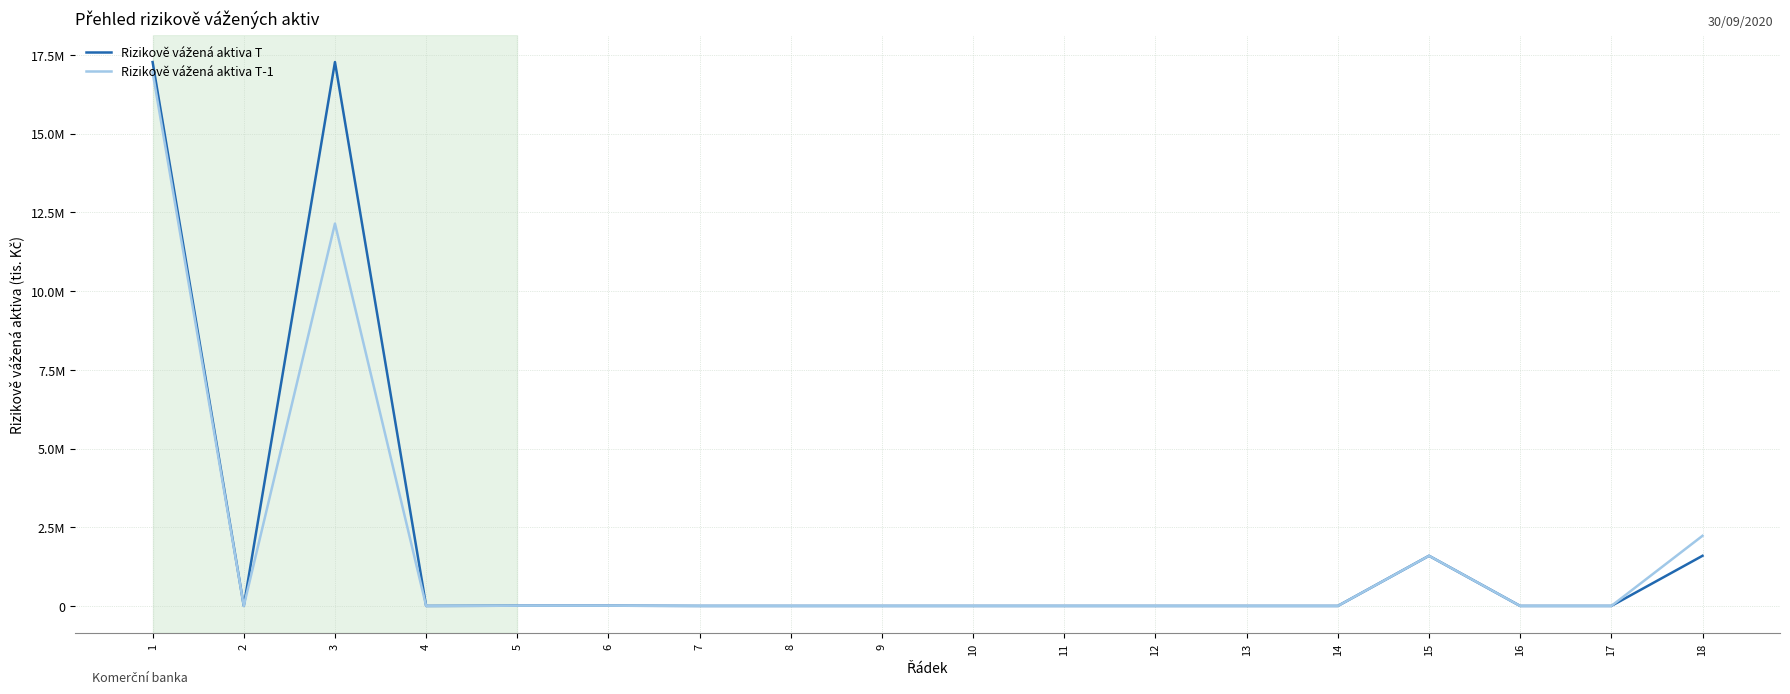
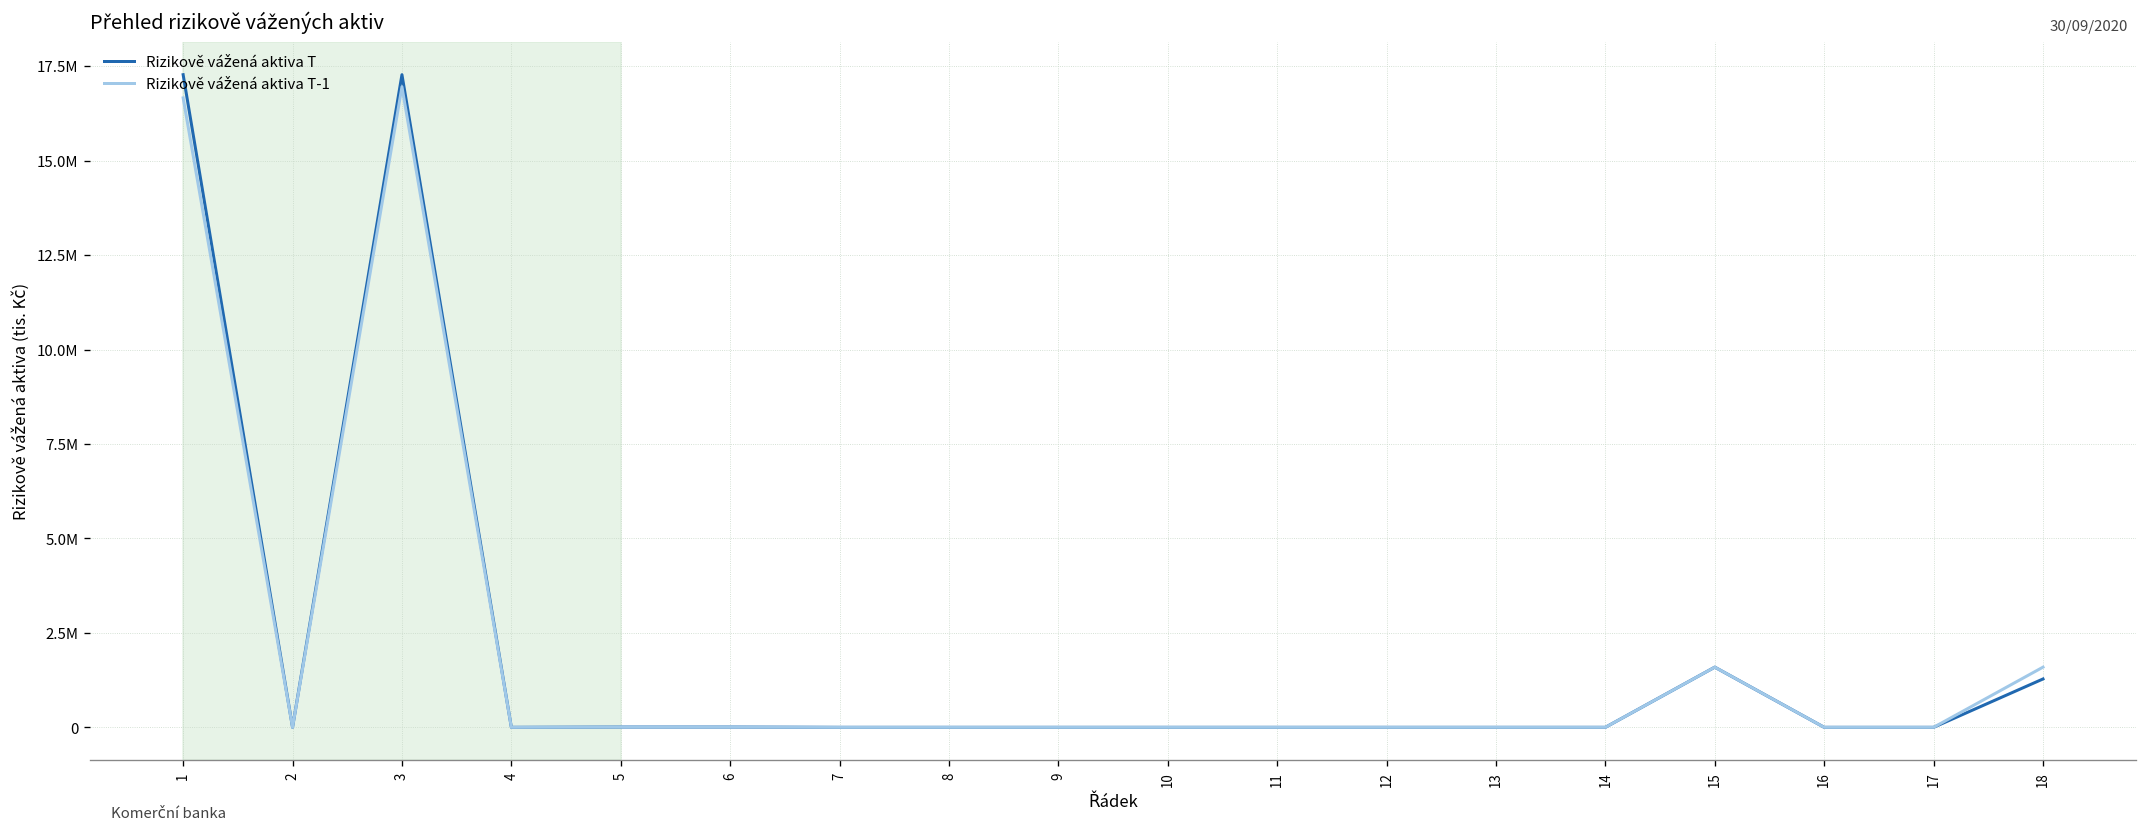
  {
    "Rizikově vážená aktiva T": {
      "1": 17300000,
      "3": 17300000,
-     "18": 1600000
+     "18": 1300000
    },
    "Rizikově vážená aktiva T-1": {
-     "1": 17000000,
-     "3": 12100000,
-     "18": 2200000
+     "1": 16700000,
+     "3": 17000000,
+     "18": 1600000
    }
  }
